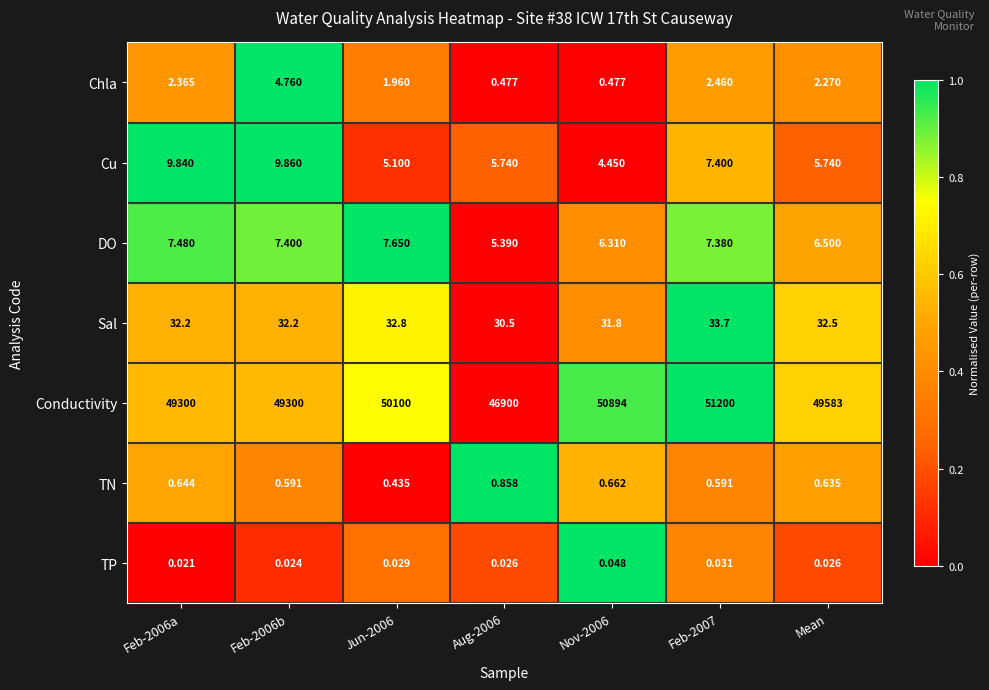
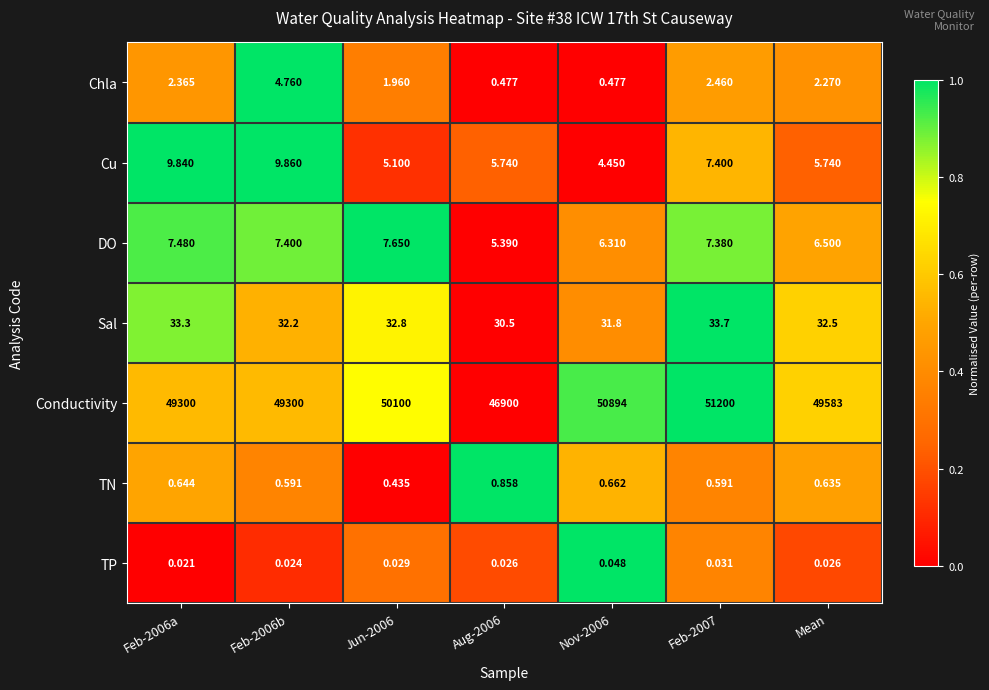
  {
    "Chla": {
      "Feb-2006a": 2.365,
      "Feb-2006b": 4.760,
      "Jun-2006": 1.960,
      "Aug-2006": 0.477,
      "Nov-2006": 0.477,
      "Feb-2007": 2.460,
      "Mean": 2.270
    },
    "Cu": {
      "Feb-2006a": 9.840,
      "Feb-2006b": 9.860,
      "Jun-2006": 5.100,
      "Aug-2006": 5.740,
      "Nov-2006": 4.450,
      "Feb-2007": 7.400,
      "Mean": 5.740
    },
    "DO": {
      "Feb-2006a": 7.480,
      "Feb-2006b": 7.400,
      "Jun-2006": 7.650,
      "Aug-2006": 5.390,
      "Nov-2006": 6.310,
      "Feb-2007": 7.380,
      "Mean": 6.500
    },
    "Sal": {
-     "Feb-2006a": 32.2,
+     "Feb-2006a": 33.3,
      "Feb-2006b": 32.2,
      "Jun-2006": 32.8,
      "Aug-2006": 30.5,
      "Nov-2006": 31.8,
      "Feb-2007": 33.7,
      "Mean": 32.5
    },
    "Conductivity": {
      "Feb-2006a": 49300,
      "Feb-2006b": 49300,
      "Jun-2006": 50100,
      "Aug-2006": 46900,
      "Nov-2006": 50894,
      "Feb-2007": 51200,
      "Mean": 49583
    },
    "TN": {
      "Feb-2006a": 0.644,
      "Feb-2006b": 0.591,
      "Jun-2006": 0.435,
      "Aug-2006": 0.858,
      "Nov-2006": 0.662,
      "Feb-2007": 0.591,
      "Mean": 0.635
    },
    "TP": {
      "Feb-2006a": 0.021,
      "Feb-2006b": 0.024,
      "Jun-2006": 0.029,
      "Aug-2006": 0.026,
      "Nov-2006": 0.048,
      "Feb-2007": 0.031,
      "Mean": 0.026
    }
  }
